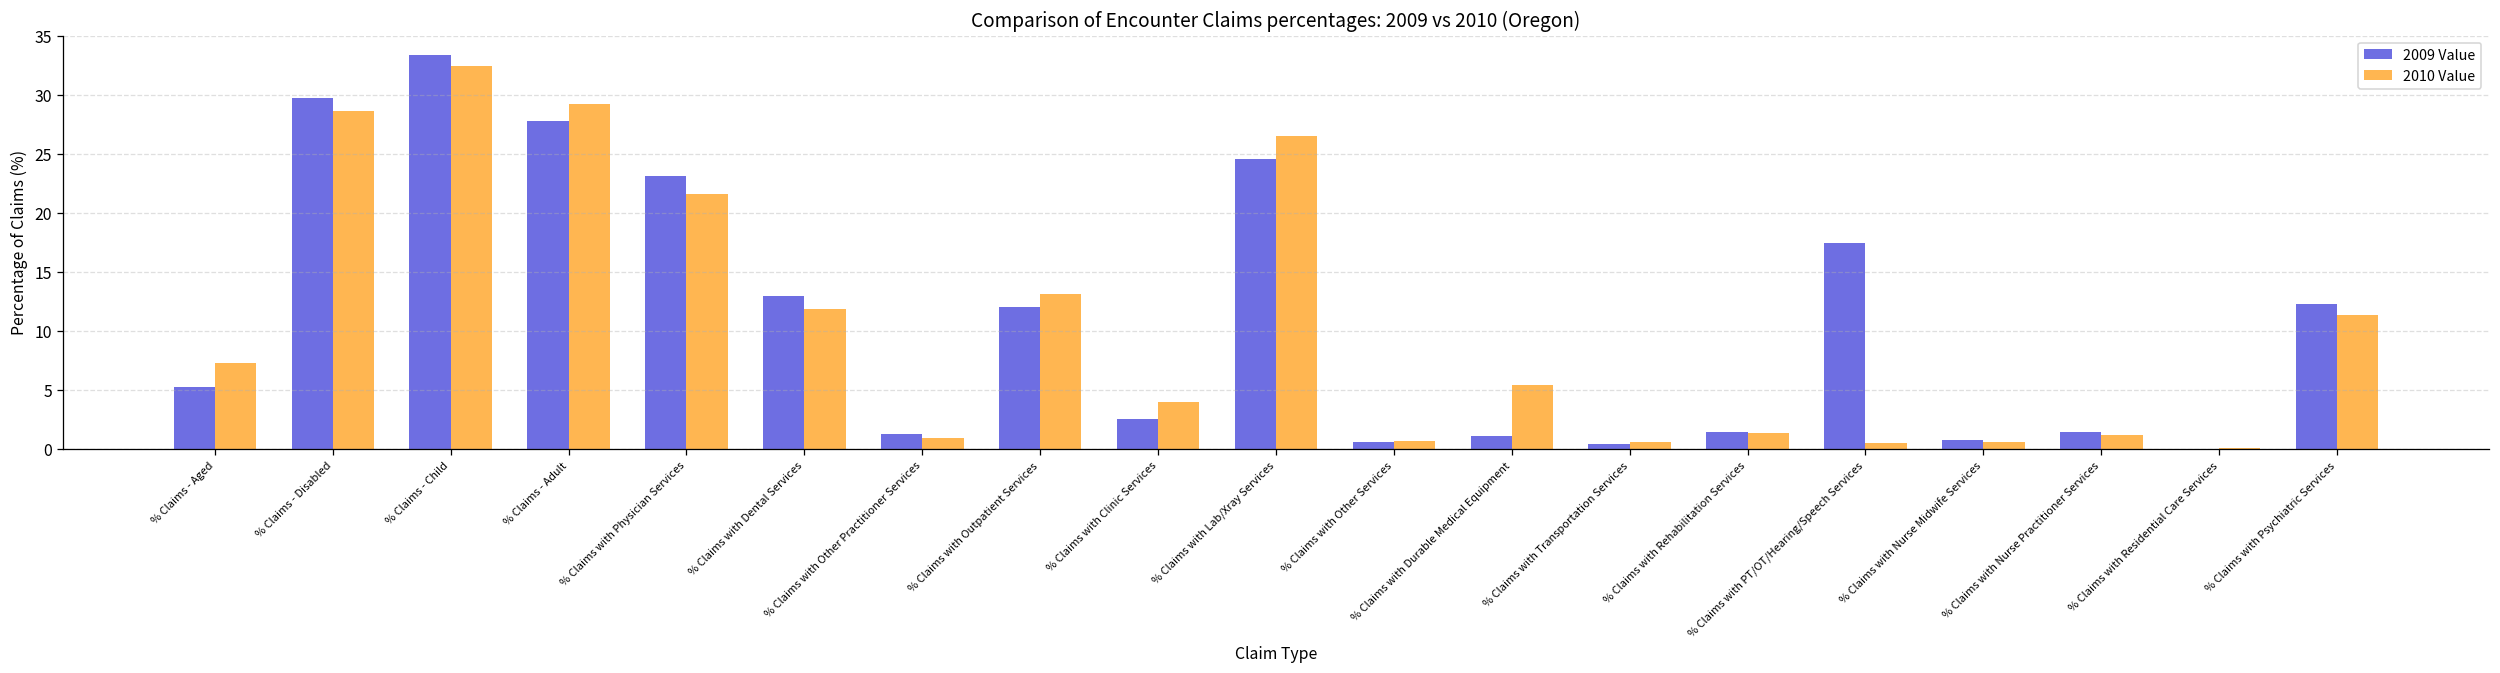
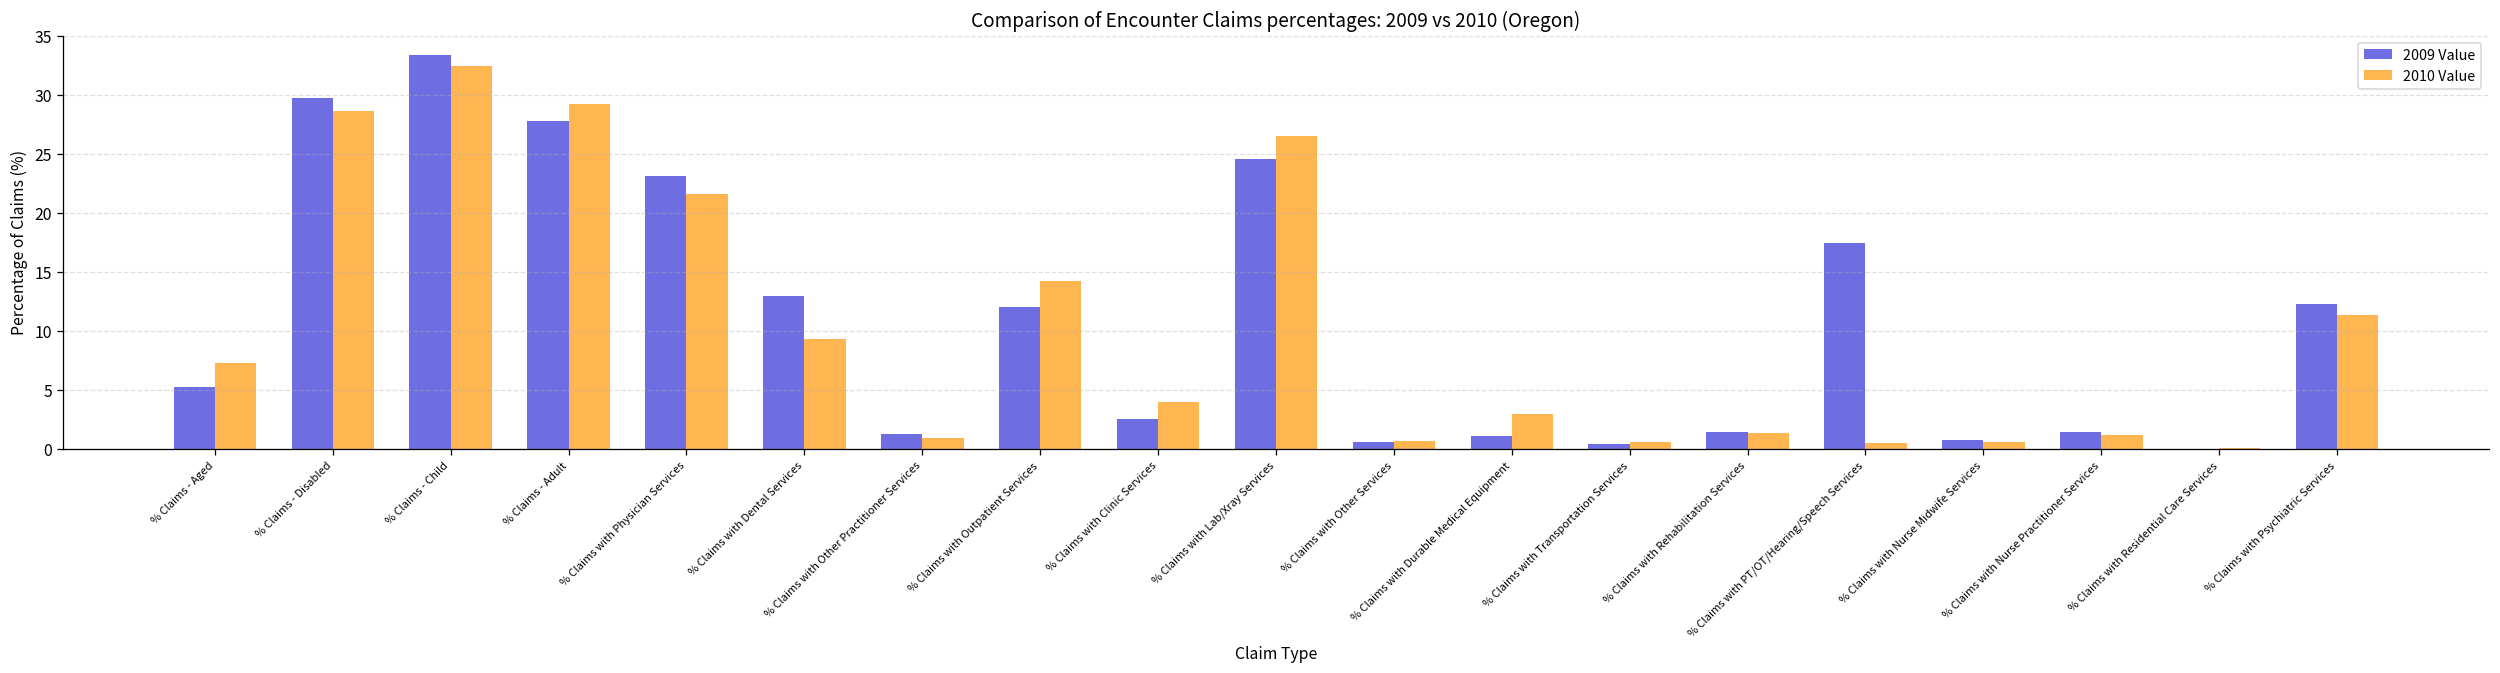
  {
    "2009 Value": {
      "% Claims - Aged": 5.2,
      "% Claims - Disabled": 29.7,
      "% Claims - Child": 33.3,
      "% Claims - Adult": 27.7,
      "% Claims with Physician Services": 23.1,
      "% Claims with Dental Services": 12.9,
      "% Claims with Other Practitioner Services": 1.3,
      "% Claims with Outpatient Services": 12.0,
      "% Claims with Clinic Services": 2.6,
      "% Claims with Lab/Xray Services": 24.6,
      "% Claims with Other Services": 0.6,
      "% Claims with Durable Medical Equipment": 1.1,
      "% Claims with Transportation Services": 0.5,
      "% Claims with Rehabilitation Services": 1.4,
      "% Claims with PT/OT/Hearing/Speech Services": 17.4,
      "% Claims with Nurse Midwife Services": 0.8,
      "% Claims with Nurse Practitioner Services": 1.4,
      "% Claims with Psychiatric Services": 12.3
    },
    "2010 Value": {
      "% Claims - Aged": 7.3,
      "% Claims - Disabled": 28.7,
      "% Claims - Child": 32.5,
      "% Claims - Adult": 29.2,
      "% Claims with Physician Services": 21.6,
-     "% Claims with Dental Services": 11.9,
+     "% Claims with Dental Services": 9.4,
      "% Claims with Other Practitioner Services": 1.0,
-     "% Claims with Outpatient Services": 13.1,
+     "% Claims with Outpatient Services": 14.2,
      "% Claims with Clinic Services": 4.0,
      "% Claims with Lab/Xray Services": 26.5,
      "% Claims with Other Services": 0.7,
-     "% Claims with Durable Medical Equipment": 5.5,
+     "% Claims with Durable Medical Equipment": 2.9,
      "% Claims with Transportation Services": 0.6,
      "% Claims with Rehabilitation Services": 1.4,
      "% Claims with PT/OT/Hearing/Speech Services": 0.5,
      "% Claims with Nurse Midwife Services": 0.6,
      "% Claims with Nurse Practitioner Services": 1.2,
      "% Claims with Psychiatric Services": 11.3
    }
  }
